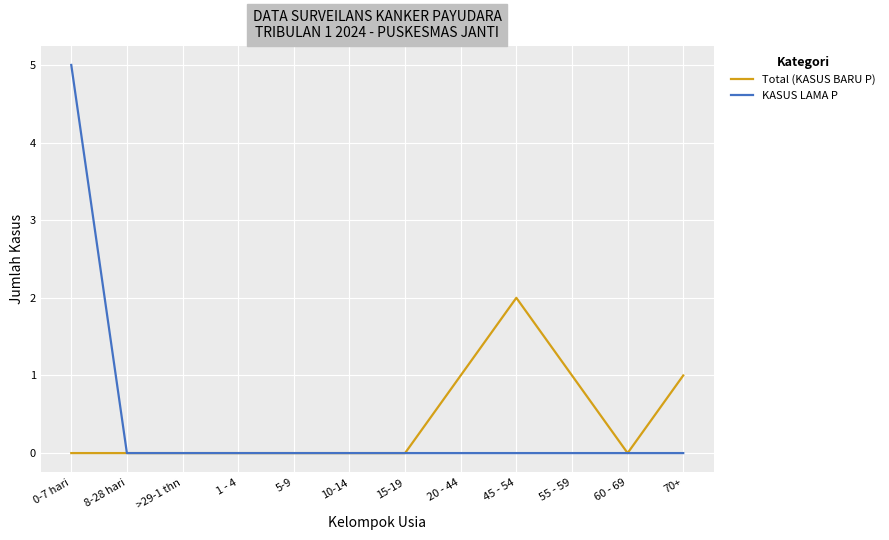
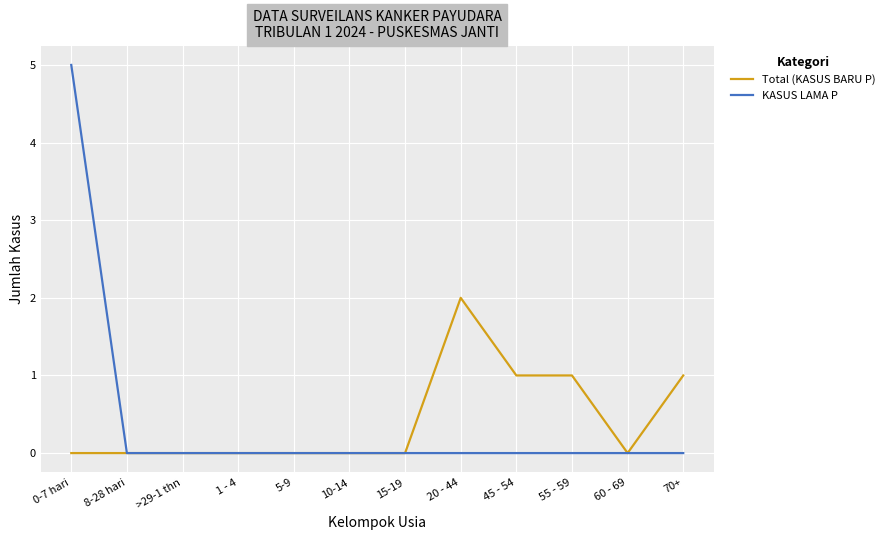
  {
    "Total (KASUS BARU P)": {
      "0-7 hari": 0,
-     "20 - 44": 1,
-     "45 - 54": 2,
+     "20 - 44": 2,
+     "45 - 54": 1,
      "55 - 59": 1,
      "70+": 1
    },
    "KASUS LAMA P": {
      "0-7 hari": 5,
      "20 - 44": 0,
      "45 - 54": 0,
      "55 - 59": 0,
      "70+": 0
    }
  }
